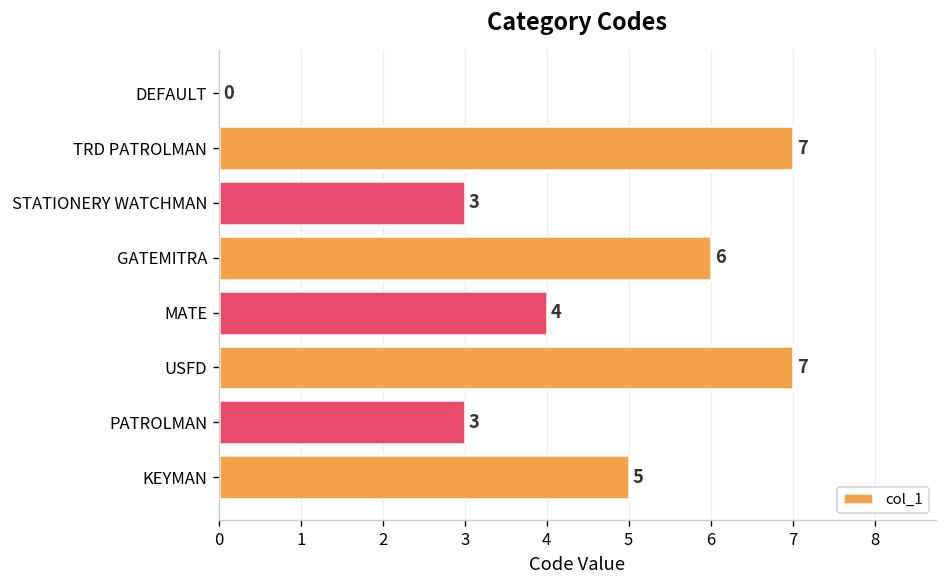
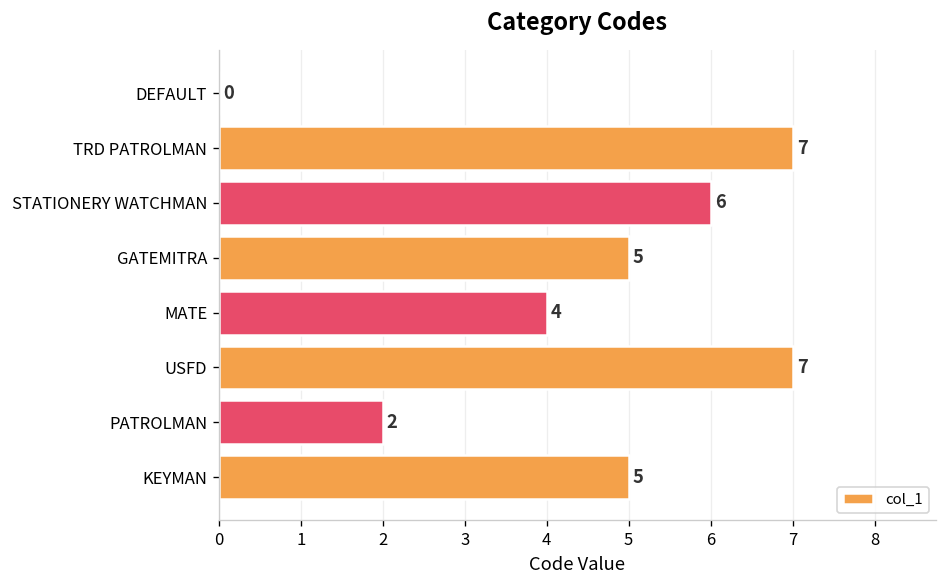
  {
    "DEFAULT": 0,
    "TRD PATROLMAN": 7,
-   "STATIONERY WATCHMAN": 3,
-   "GATEMITRA": 6,
+   "STATIONERY WATCHMAN": 6,
+   "GATEMITRA": 5,
    "MATE": 4,
    "USFD": 7,
-   "PATROLMAN": 3,
+   "PATROLMAN": 2,
    "KEYMAN": 5
  }
